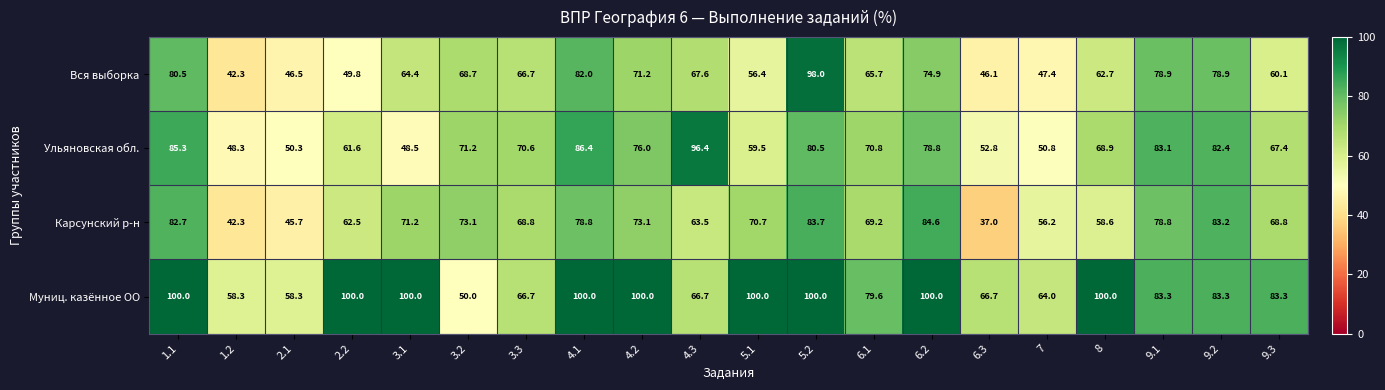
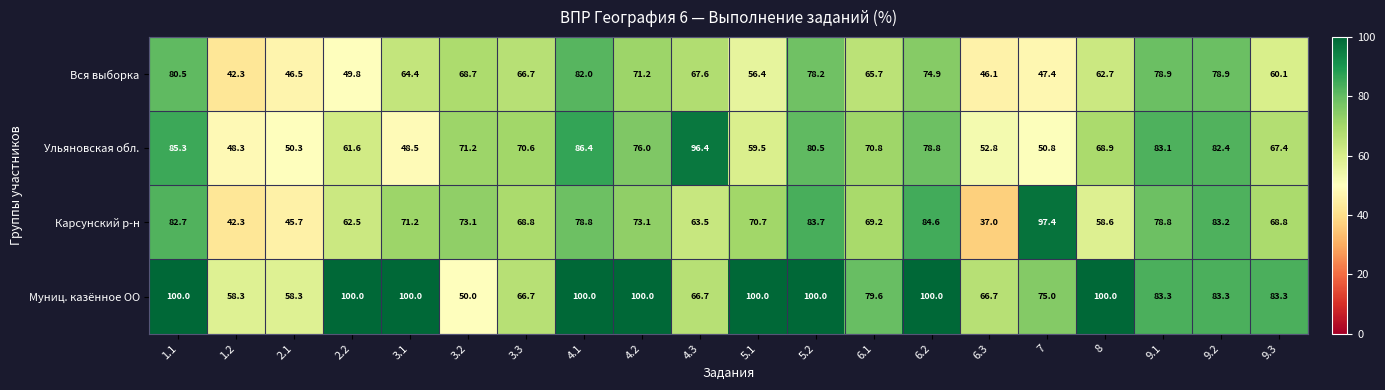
  {
    "Вся выборка": {
      "1.1": 80.5,
      "1.2": 42.3,
      "2.1": 46.5,
      "2.2": 49.8,
      "3.1": 64.4,
      "3.2": 68.7,
      "3.3": 66.7,
      "4.1": 82.0,
      "4.2": 71.2,
      "4.3": 67.6,
      "5.1": 56.4,
-     "5.2": 98.0,
+     "5.2": 78.2,
      "6.1": 65.7,
      "6.2": 74.9,
      "6.3": 46.1,
      "7": 47.4,
      "8": 62.7,
      "9.1": 78.9,
      "9.2": 78.9,
      "9.3": 60.1
    },
    "Ульяновская обл.": {
      "1.1": 85.3,
      "1.2": 48.3,
      "2.1": 50.3,
      "2.2": 61.6,
      "3.1": 48.5,
      "3.2": 71.2,
      "3.3": 70.6,
      "4.1": 86.4,
      "4.2": 76.0,
      "4.3": 96.4,
      "5.1": 59.5,
      "5.2": 80.5,
      "6.1": 70.8,
      "6.2": 78.8,
      "6.3": 52.8,
      "7": 50.8,
      "8": 68.9,
      "9.1": 83.1,
      "9.2": 82.4,
      "9.3": 67.4
    },
    "Карсунский р-н": {
      "1.1": 82.7,
      "1.2": 42.3,
      "2.1": 45.7,
      "2.2": 62.5,
      "3.1": 71.2,
      "3.2": 73.1,
      "3.3": 68.8,
      "4.1": 78.8,
      "4.2": 73.1,
      "4.3": 63.5,
      "5.1": 70.7,
      "5.2": 83.7,
      "6.1": 69.2,
      "6.2": 84.6,
      "6.3": 37.0,
-     "7": 56.2,
+     "7": 97.4,
      "8": 58.6,
      "9.1": 78.8,
      "9.2": 83.2,
      "9.3": 68.8
    },
    "Муниц. казённое ОО": {
      "1.1": 100.0,
      "1.2": 58.3,
      "2.1": 58.3,
      "2.2": 100.0,
      "3.1": 100.0,
      "3.2": 50.0,
      "3.3": 66.7,
      "4.1": 100.0,
      "4.2": 100.0,
      "4.3": 66.7,
      "5.1": 100.0,
      "5.2": 100.0,
      "6.1": 79.6,
      "6.2": 100.0,
      "6.3": 66.7,
-     "7": 64.0,
+     "7": 75.0,
      "8": 100.0,
      "9.1": 83.3,
      "9.2": 83.3,
      "9.3": 83.3
    }
  }
